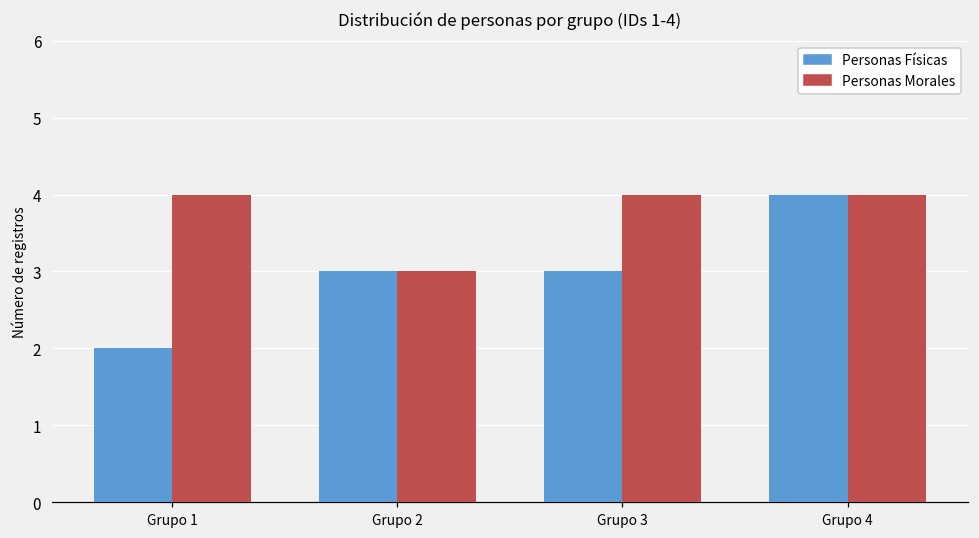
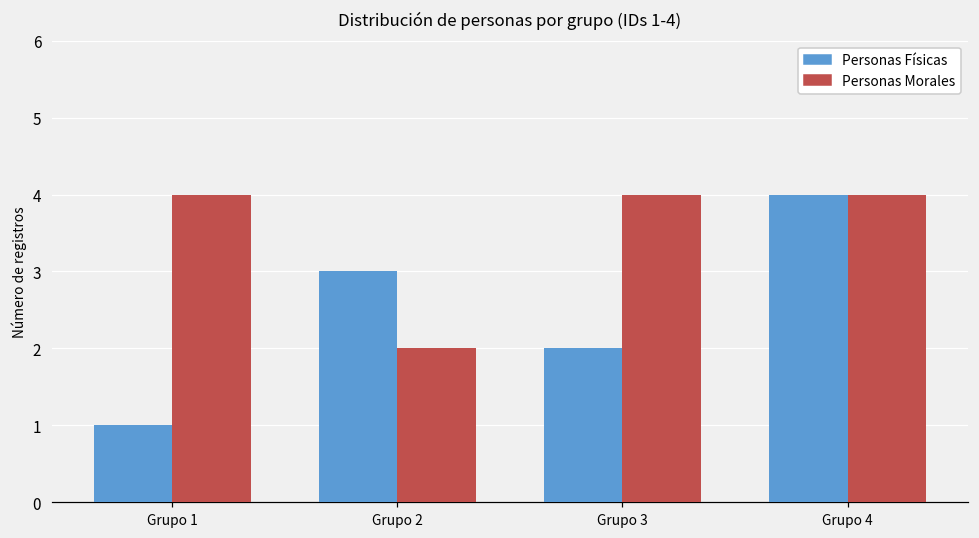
  {
    "Personas Físicas": {
-     "Grupo 1": 2,
+     "Grupo 1": 1,
      "Grupo 2": 3,
-     "Grupo 3": 3,
+     "Grupo 3": 2,
      "Grupo 4": 4
    },
    "Personas Morales": {
      "Grupo 1": 4,
-     "Grupo 2": 3,
+     "Grupo 2": 2,
      "Grupo 3": 4,
      "Grupo 4": 4
    }
  }
